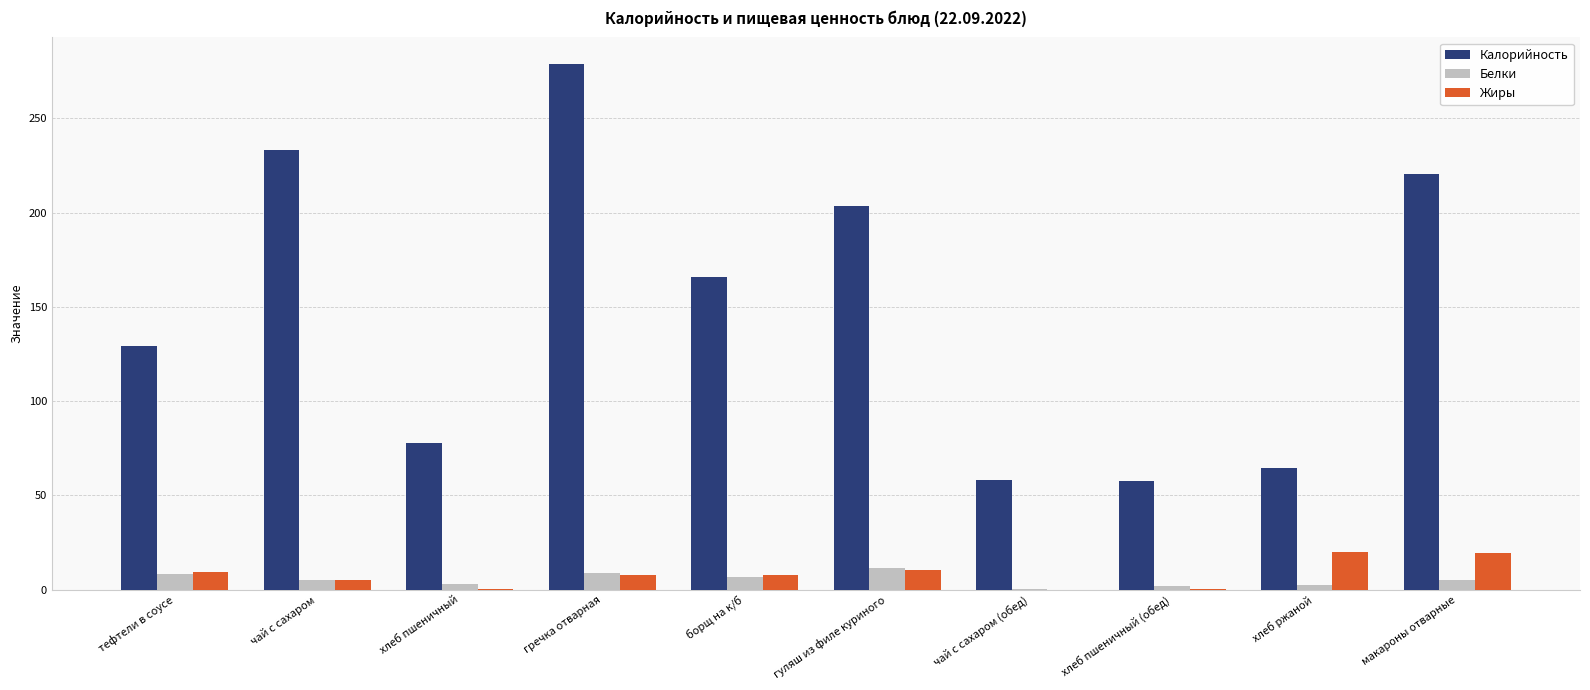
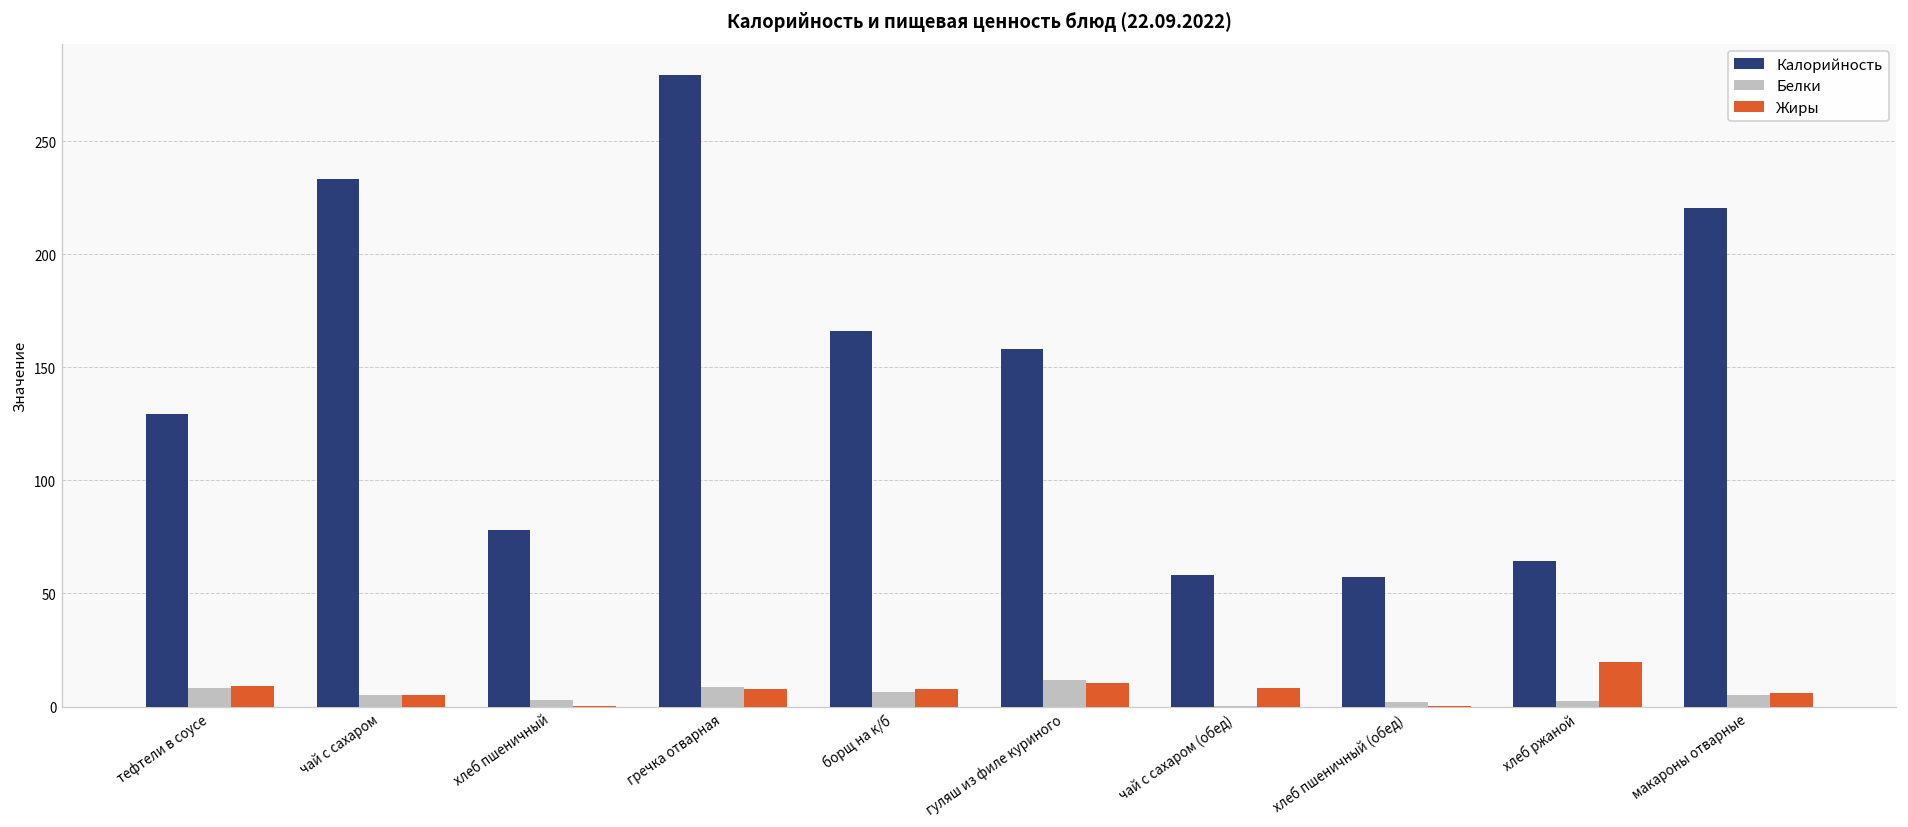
  {
    "Калорийность": {
      "тефтели в соусе": 130,
      "чай с сахаром": 233,
      "хлеб пшеничный": 78,
      "гречка отварная": 279,
      "борщ на к/б": 166,
-     "гуляш из филе куриного": 204,
+     "гуляш из филе куриного": 158,
      "чай с сахаром (обед)": 58,
      "хлеб пшеничный (обед)": 57,
      "хлеб ржаной": 65,
      "макароны отварные": 221
    },
    "Белки": {
      "тефтели в соусе": 8,
      "чай с сахаром": 5,
      "хлеб пшеничный": 3,
      "гречка отварная": 9,
      "борщ на к/б": 7,
      "гуляш из филе куриного": 12,
      "хлеб пшеничный (обед)": 2,
      "хлеб ржаной": 2,
      "макароны отварные": 5
    },
    "Жиры": {
      "тефтели в соусе": 9,
      "чай с сахаром": 5,
      "гречка отварная": 8,
      "борщ на к/б": 8,
      "гуляш из филе куриного": 10,
-     "чай с сахаром (обед)": 0,
+     "чай с сахаром (обед)": 8,
      "хлеб ржаной": 20,
-     "макароны отварные": 19
+     "макароны отварные": 6
    }
  }
